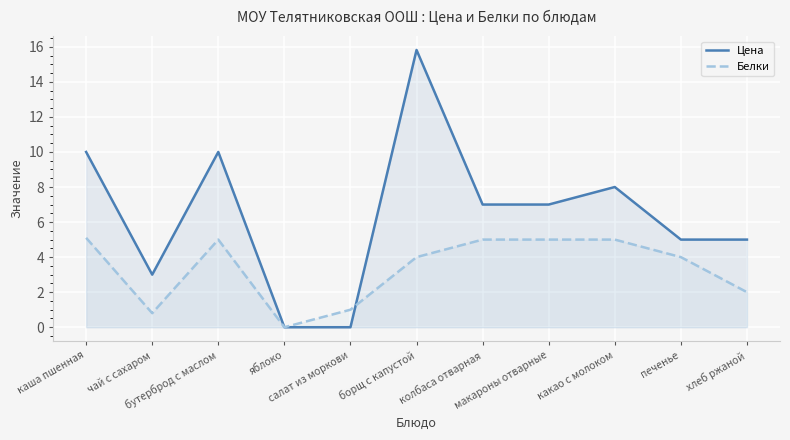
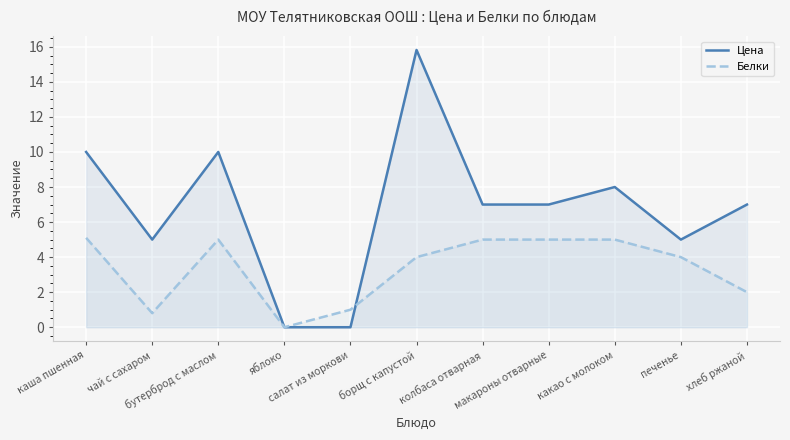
  {
    "Цена": {
      "каша пшенная": 10,
-     "чай с сахаром": 3,
+     "чай с сахаром": 5,
      "бутерброд с маслом": 10,
      "салат из моркови": 0,
      "борщ с капустой": 15.8,
      "колбаса отварная": 7,
      "макароны отварные": 7,
      "какао с молоком": 8,
      "печенье": 5,
-     "хлеб ржаной": 5
+     "хлеб ржаной": 7
    },
    "Белки": {
      "каша пшенная": 5,
      "чай с сахаром": 0.8,
      "бутерброд с маслом": 5,
      "салат из моркови": 1,
      "борщ с капустой": 4,
      "колбаса отварная": 5,
      "макароны отварные": 5,
      "какао с молоком": 5,
      "печенье": 4,
      "хлеб ржаной": 2
    }
  }
